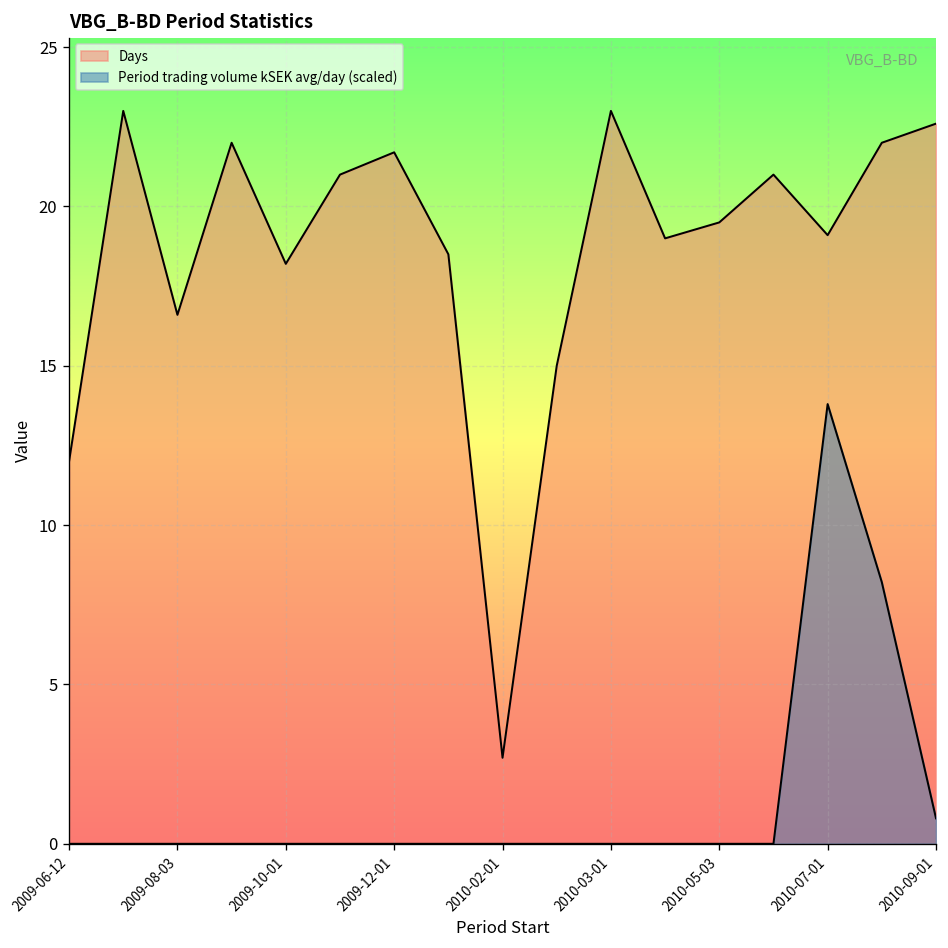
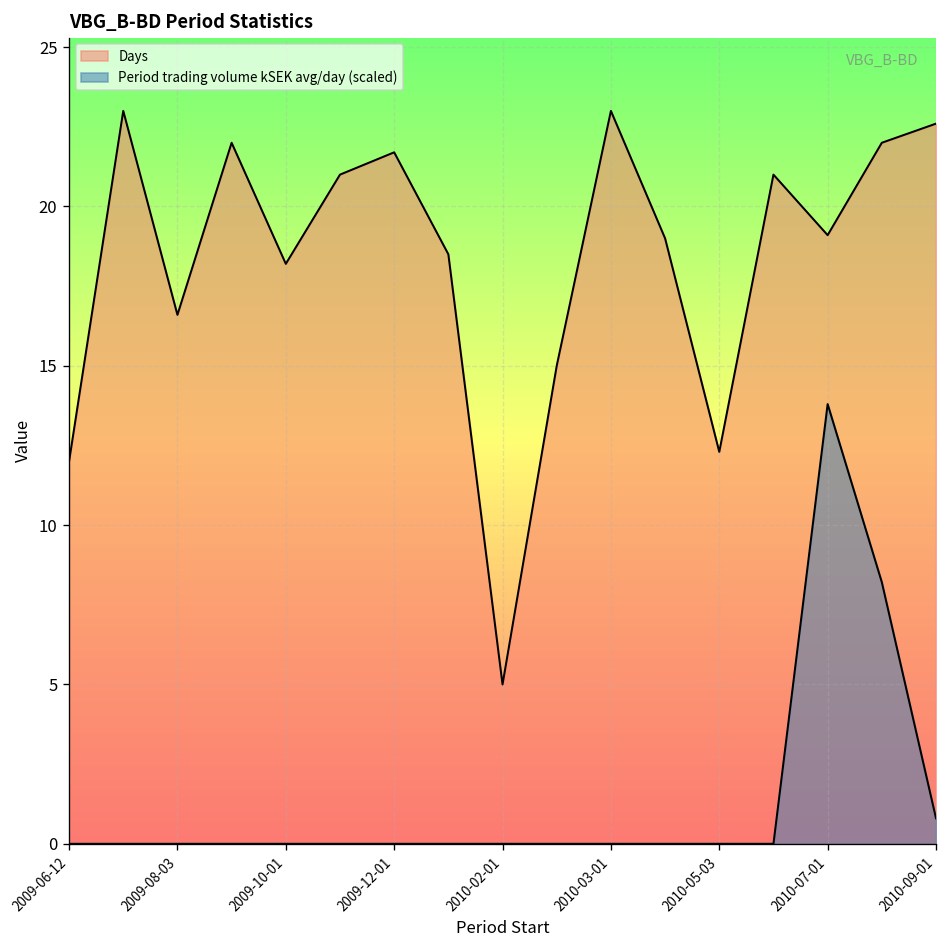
  {
    "Days": {
      "2009-06-12": 12.0,
      "2009-08-03": 16.6,
      "2009-10-01": 18.2,
      "2009-12-01": 21.7,
-     "2010-02-01": 2.7,
+     "2010-02-01": 5.0,
      "2010-03-01": 23.0,
-     "2010-05-03": 19.5,
+     "2010-05-03": 12.3,
      "2010-07-01": 19.1,
      "2010-09-01": 22.6
    },
    "Period trading volume kSEK avg/day (scaled)": {
      "2009-06-12": 0.0,
      "2009-08-03": 0.0,
      "2009-10-01": 0.0,
      "2009-12-01": 0.0,
      "2010-02-01": 0.0,
      "2010-03-01": 0.0,
      "2010-05-03": 0.0,
      "2010-07-01": 13.8,
      "2010-09-01": 0.8
    }
  }
